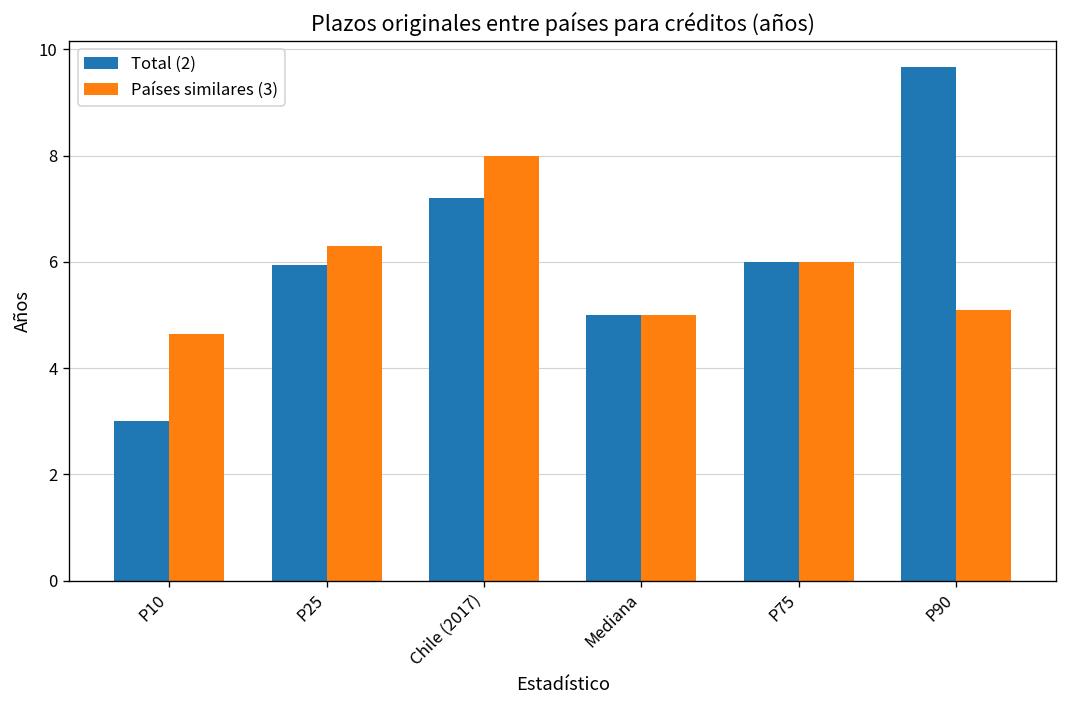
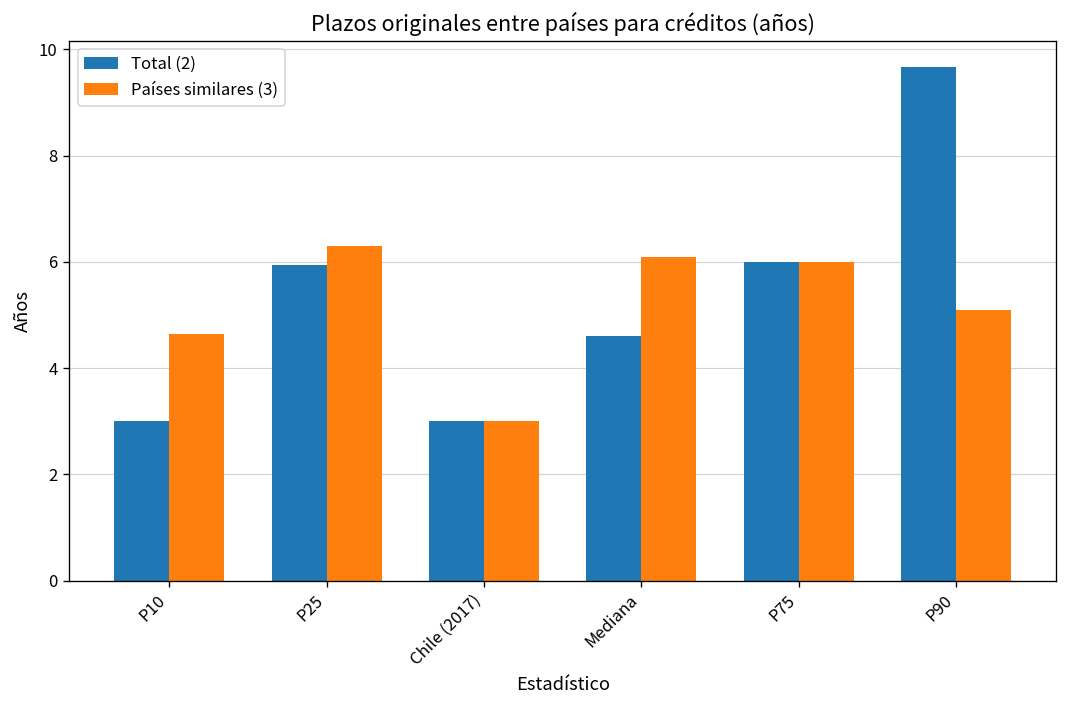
  {
    "Total (2)": {
      "P10": 3.0,
      "P25": 5.9,
-     "Chile (2017)": 7.2,
-     "Mediana": 5.0,
+     "Chile (2017)": 3.0,
+     "Mediana": 4.6,
      "P75": 6.0,
      "P90": 9.7
    },
    "Países similares (3)": {
      "P10": 4.7,
      "P25": 6.3,
-     "Chile (2017)": 8,
-     "Mediana": 5.0,
+     "Chile (2017)": 3,
+     "Mediana": 6.1,
      "P75": 6.0,
      "P90": 5.1
    }
  }
